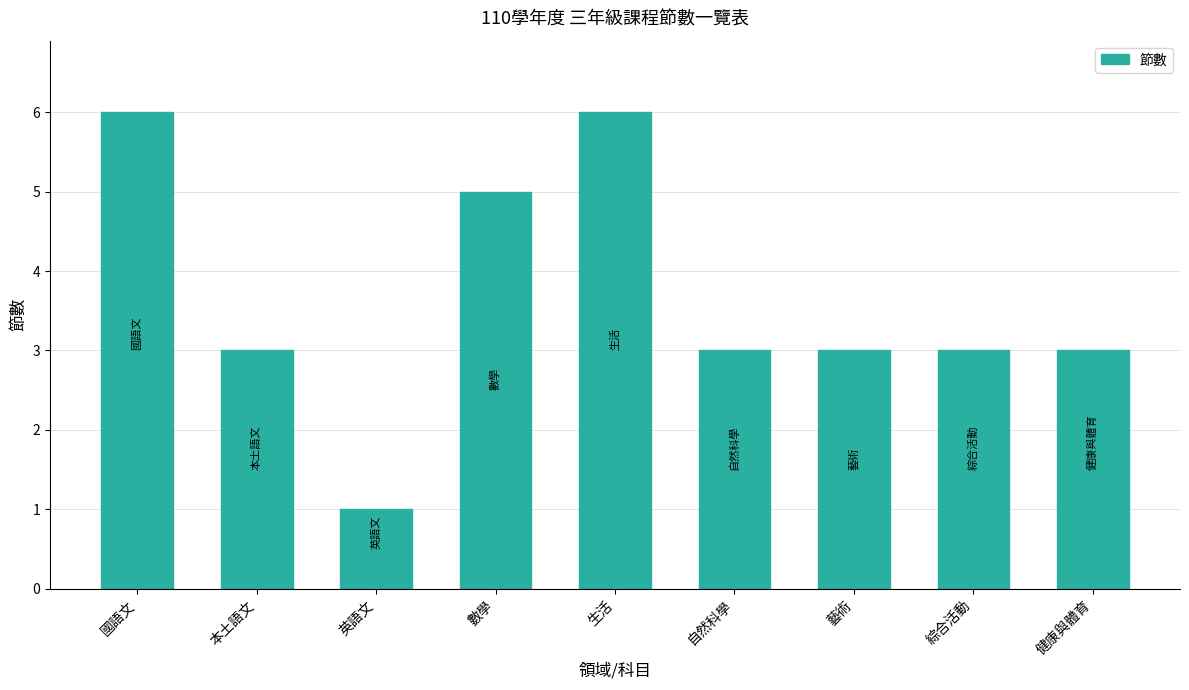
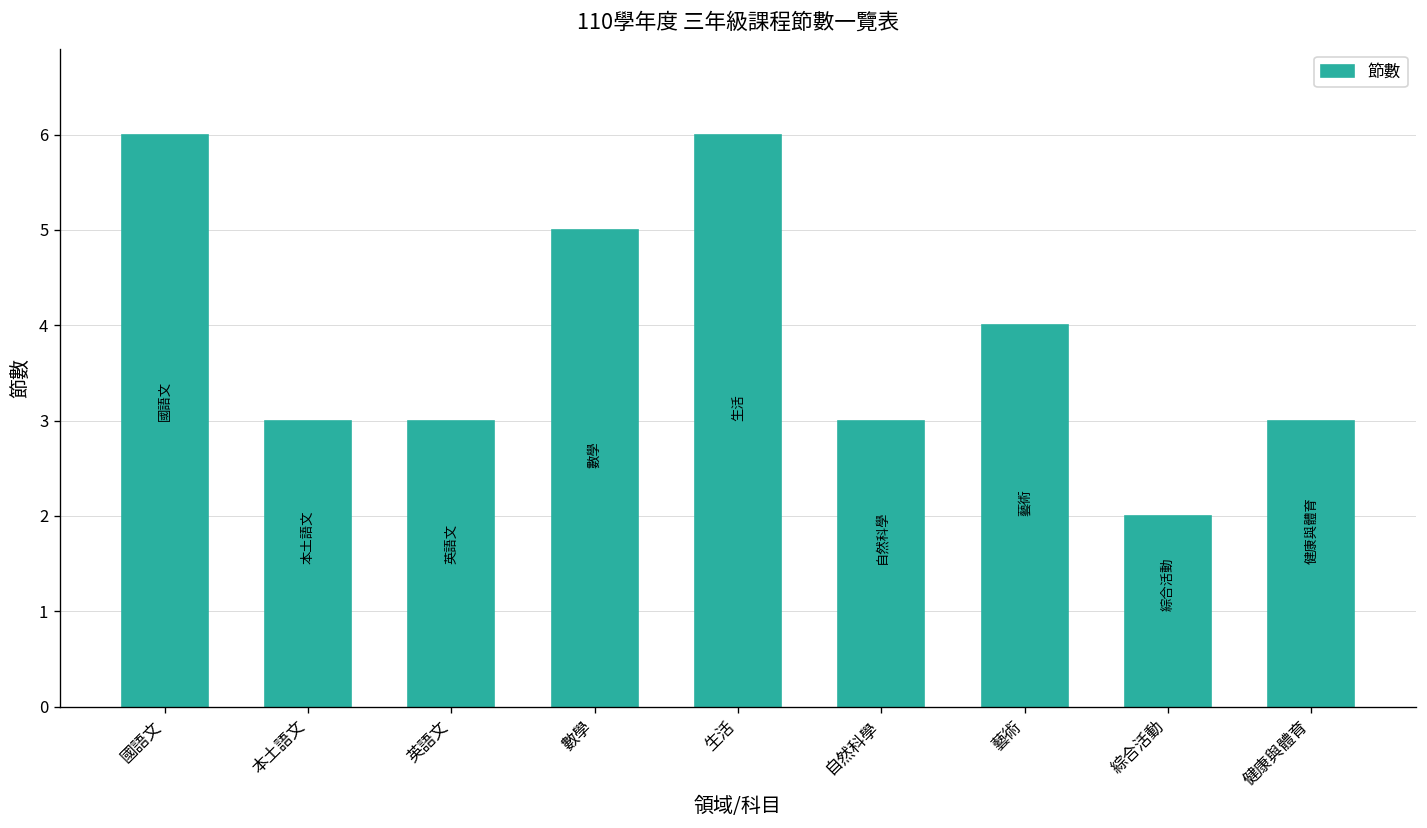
  {
    "國語文": 6,
    "本土語文": 3,
-   "英語文": 1,
+   "英語文": 3,
    "數學": 5,
    "生活": 6,
    "自然科學": 3,
-   "藝術": 3,
-   "綜合活動": 3,
+   "藝術": 4,
+   "綜合活動": 2,
    "健康與體育": 3
  }
